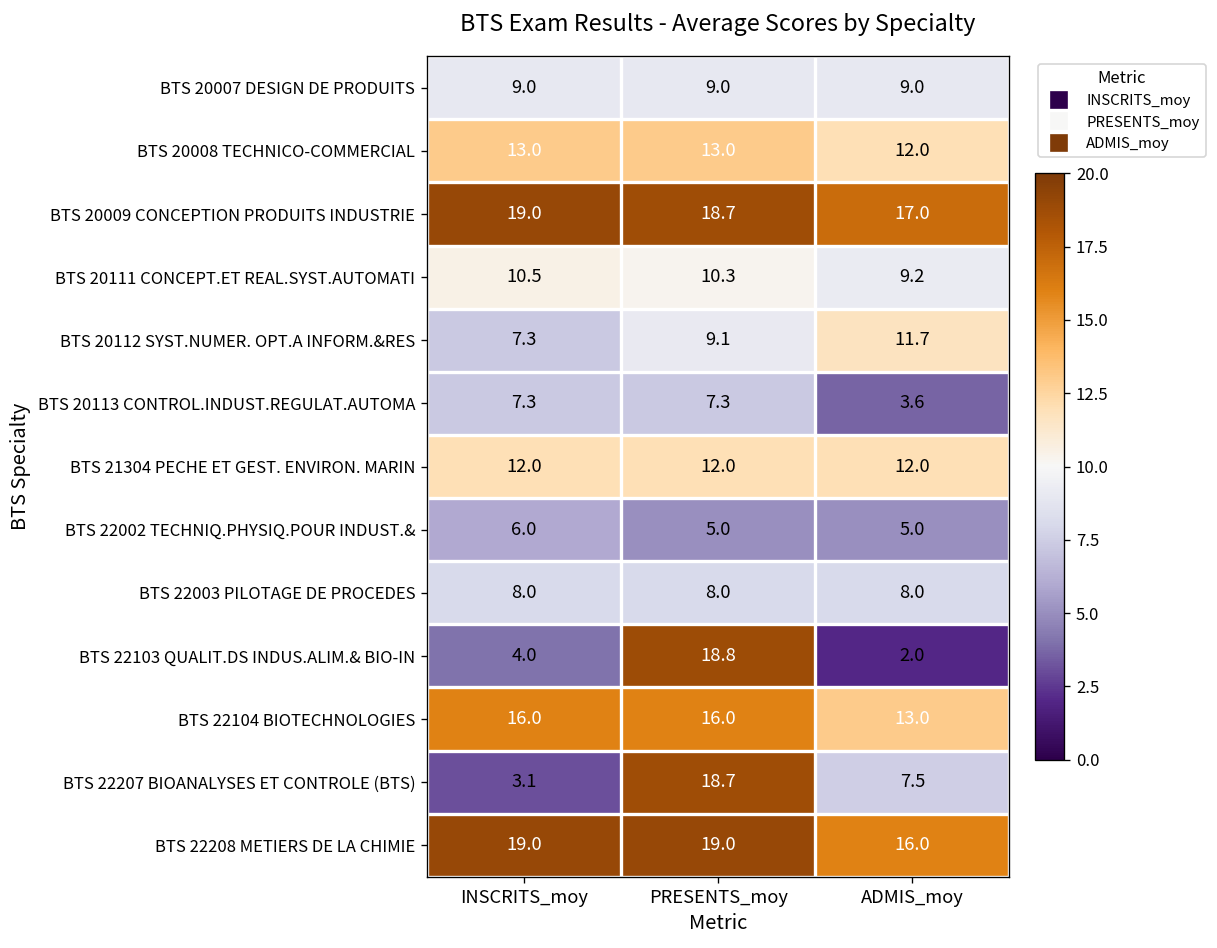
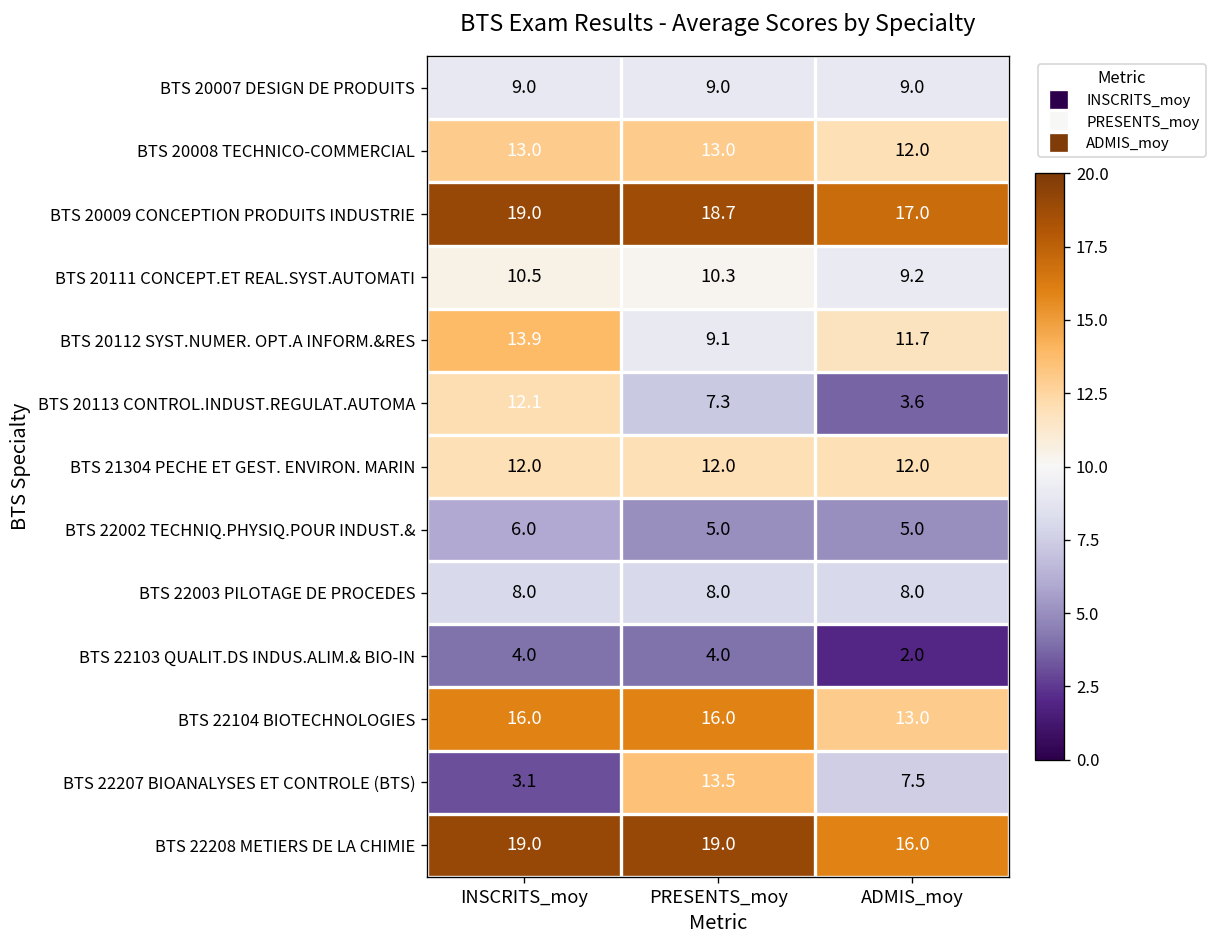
  {
    "BTS 20007 DESIGN DE PRODUITS": {
      "INSCRITS_moy": 9.0,
      "PRESENTS_moy": 9.0,
      "ADMIS_moy": 9.0
    },
    "BTS 20008 TECHNICO-COMMERCIAL": {
      "INSCRITS_moy": 13.0,
      "PRESENTS_moy": 13.0,
      "ADMIS_moy": 12.0
    },
    "BTS 20009 CONCEPTION PRODUITS INDUSTRIE": {
      "INSCRITS_moy": 19.0,
      "PRESENTS_moy": 18.7,
      "ADMIS_moy": 17.0
    },
    "BTS 20111 CONCEPT.ET REAL.SYST.AUTOMATI": {
      "INSCRITS_moy": 10.5,
      "PRESENTS_moy": 10.3,
      "ADMIS_moy": 9.2
    },
    "BTS 20112 SYST.NUMER. OPT.A INFORM.&RES": {
-     "INSCRITS_moy": 7.3,
+     "INSCRITS_moy": 13.9,
      "PRESENTS_moy": 9.1,
      "ADMIS_moy": 11.7
    },
    "BTS 20113 CONTROL.INDUST.REGULAT.AUTOMA": {
-     "INSCRITS_moy": 7.3,
+     "INSCRITS_moy": 12.1,
      "PRESENTS_moy": 7.3,
      "ADMIS_moy": 3.6
    },
    "BTS 21304 PECHE ET GEST. ENVIRON. MARIN": {
      "INSCRITS_moy": 12.0,
      "PRESENTS_moy": 12.0,
      "ADMIS_moy": 12.0
    },
    "BTS 22002 TECHNIQ.PHYSIQ.POUR INDUST.&": {
      "INSCRITS_moy": 6.0,
      "PRESENTS_moy": 5.0,
      "ADMIS_moy": 5.0
    },
    "BTS 22003 PILOTAGE DE PROCEDES": {
      "INSCRITS_moy": 8.0,
      "PRESENTS_moy": 8.0,
      "ADMIS_moy": 8.0
    },
    "BTS 22103 QUALIT.DS INDUS.ALIM.& BIO-IN": {
      "INSCRITS_moy": 4.0,
-     "PRESENTS_moy": 18.8,
+     "PRESENTS_moy": 4.0,
      "ADMIS_moy": 2.0
    },
    "BTS 22104 BIOTECHNOLOGIES": {
      "INSCRITS_moy": 16.0,
      "PRESENTS_moy": 16.0,
      "ADMIS_moy": 13.0
    },
    "BTS 22207 BIOANALYSES ET CONTROLE (BTS)": {
      "INSCRITS_moy": 3.1,
-     "PRESENTS_moy": 18.7,
+     "PRESENTS_moy": 13.5,
      "ADMIS_moy": 7.5
    },
    "BTS 22208 METIERS DE LA CHIMIE": {
      "INSCRITS_moy": 19.0,
      "PRESENTS_moy": 19.0,
      "ADMIS_moy": 16.0
    }
  }
